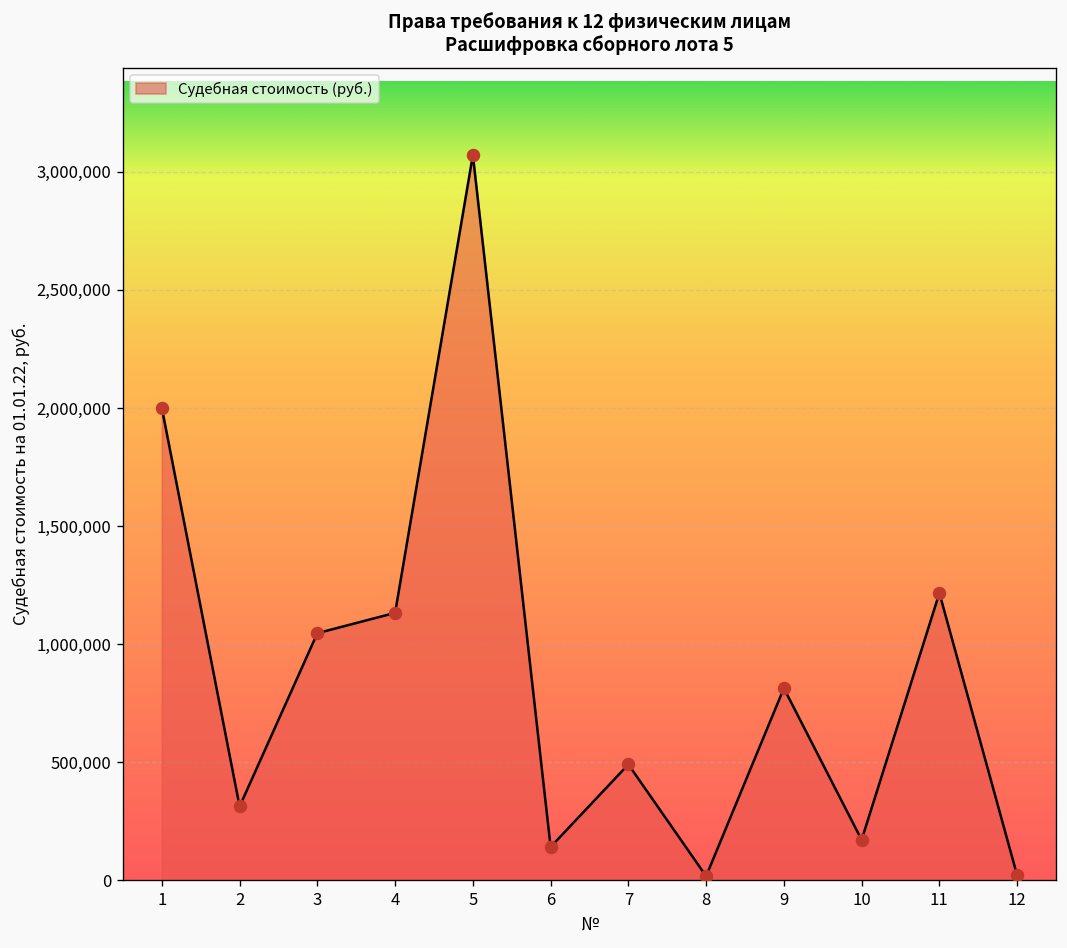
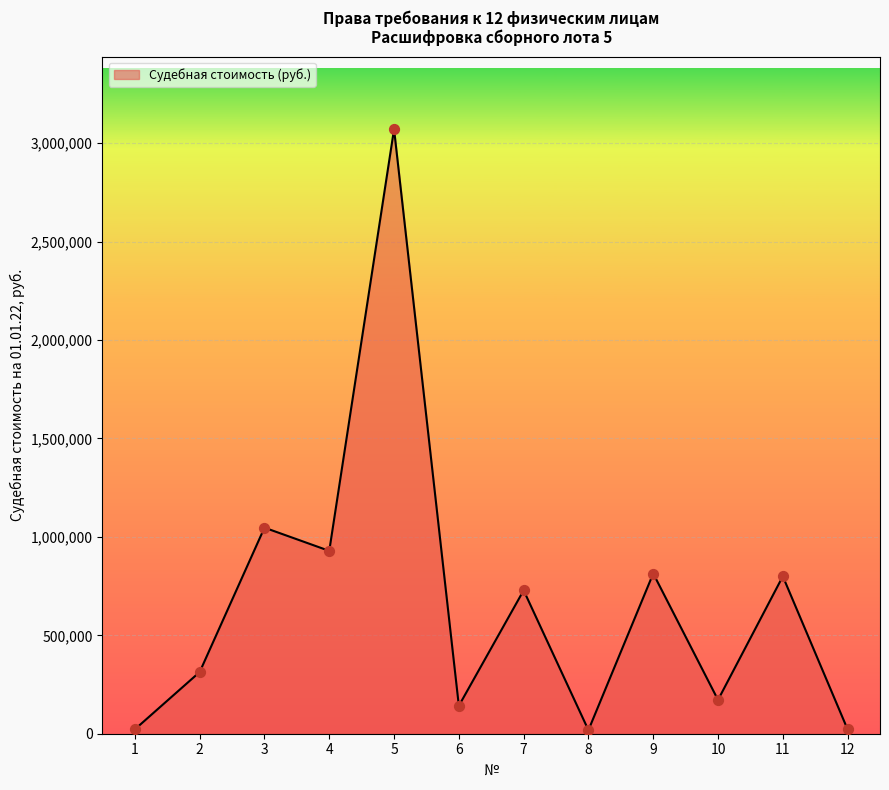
  {
-   "1": "2,000,000",
+   "1": "20,000",
    "2": "310,000",
    "3": "1,050,000",
-   "4": "1,130,000",
+   "4": "930,000",
    "5": "3,070,000",
    "6": "140,000",
-   "7": "490,000",
+   "7": "730,000",
    "8": "20,000",
    "9": "810,000",
    "10": "170,000",
-   "11": "1,220,000",
+   "11": "800,000",
    "12": "20,000"
  }
